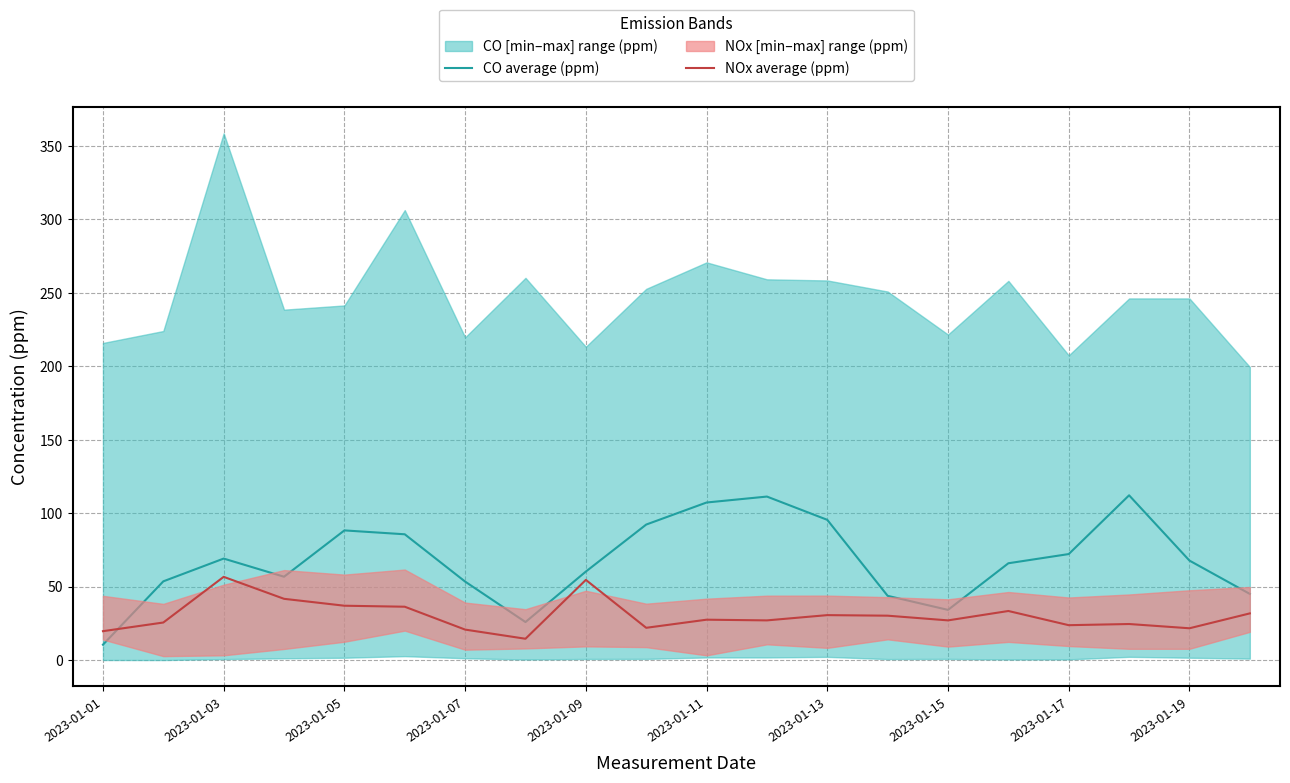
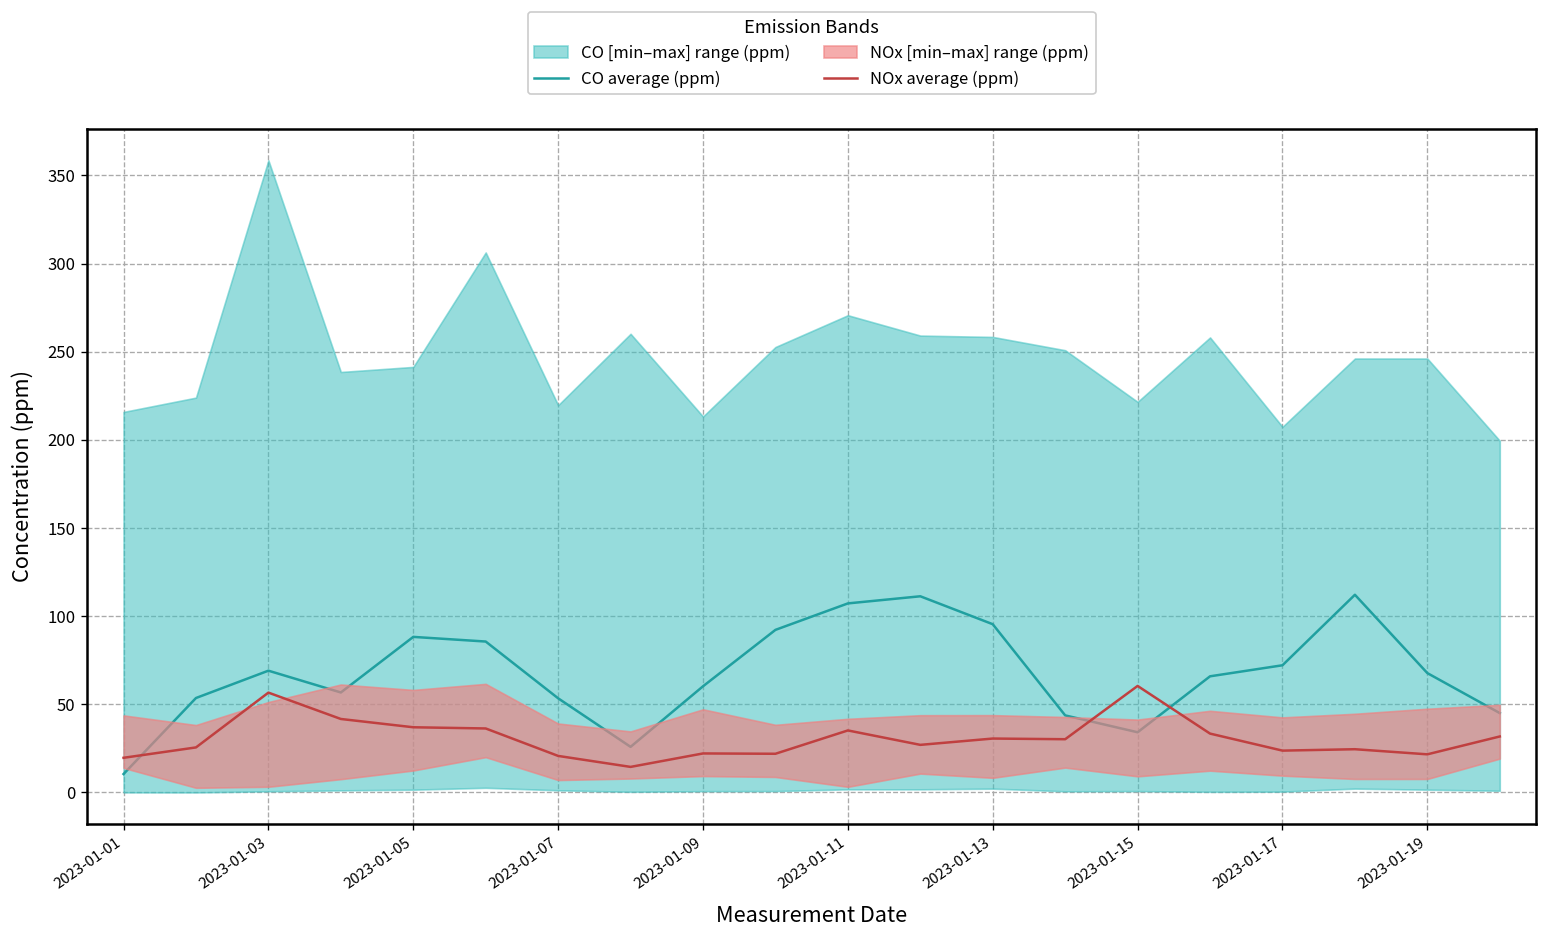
  {
    "NOx average (ppm)": {
      "2023-01-01": 20,
      "2023-01-03": 57,
      "2023-01-05": 37,
      "2023-01-07": 21,
-     "2023-01-09": 55,
-     "2023-01-11": 27,
+     "2023-01-09": 22,
+     "2023-01-11": 35,
      "2023-01-13": 31,
-     "2023-01-15": 27,
+     "2023-01-15": 60,
      "2023-01-17": 24,
      "2023-01-19": 22
    }
  }
